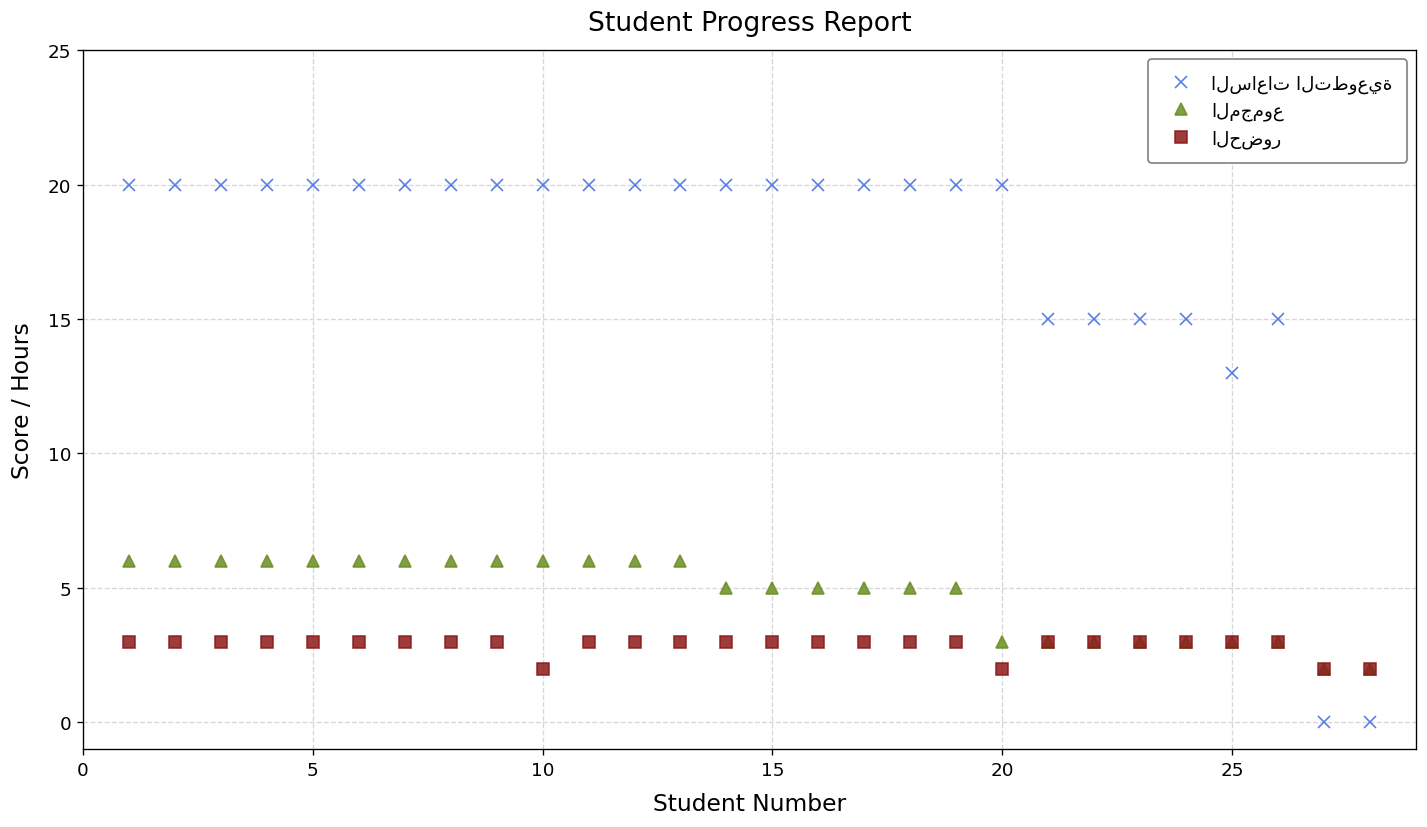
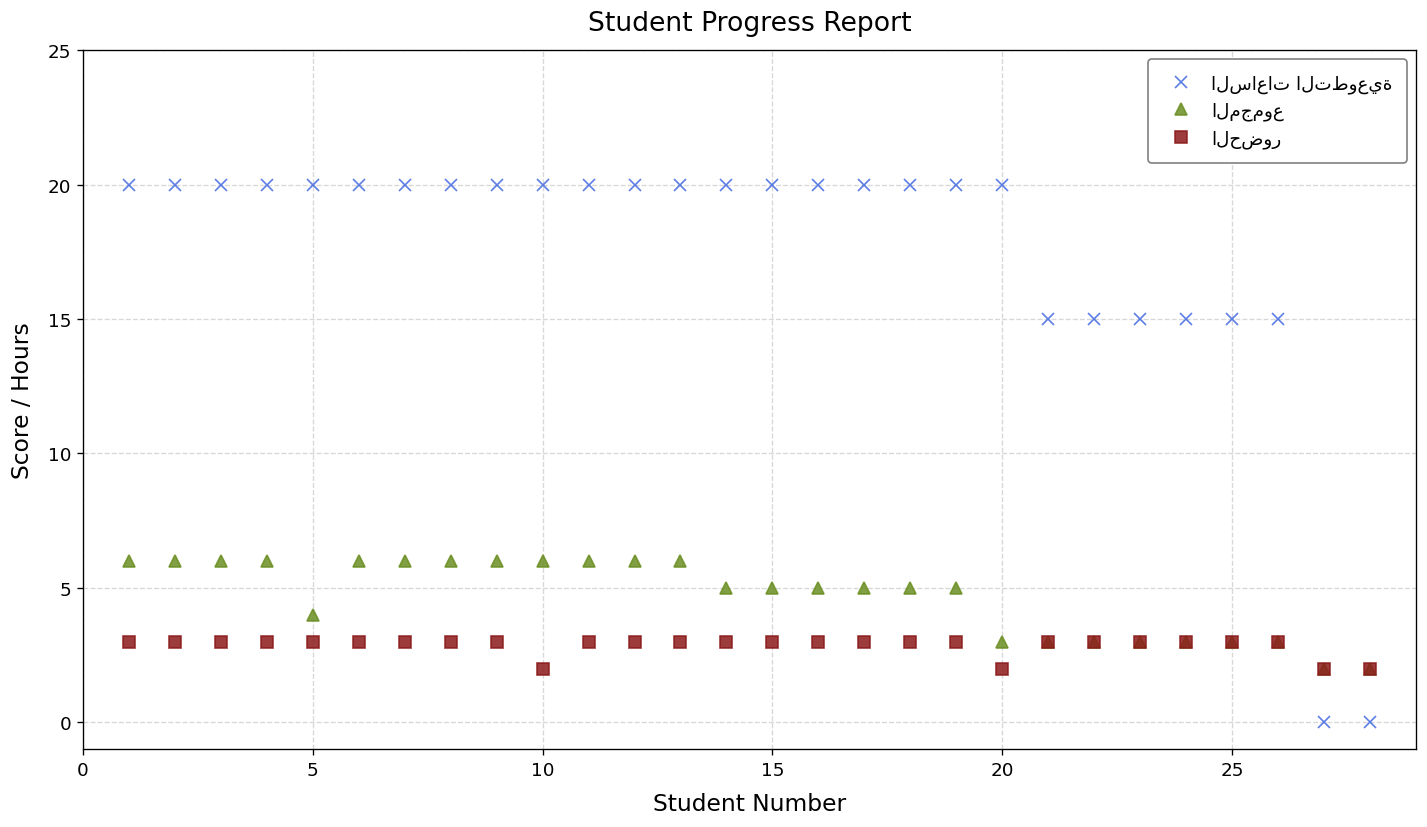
  {
    "الساعات التطوعية": {
      "5": 20,
      "10": 20,
      "15": 20,
      "20": 20,
-     "25": 13
+     "25": 15
    },
    "المجموع": {
-     "5": 6,
+     "5": 4,
      "10": 6,
      "15": 5,
      "20": 3
    },
    "الحضور": {
      "5": 3,
      "10": 2,
      "15": 3,
      "20": 2
    }
  }
